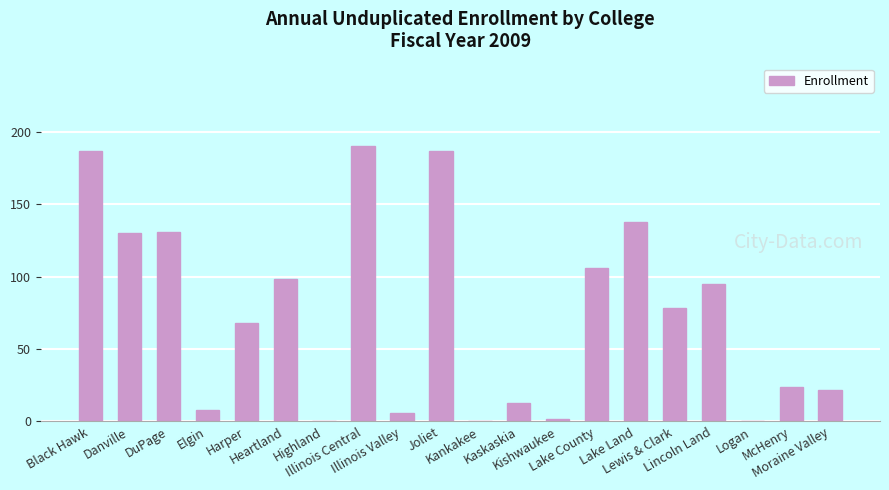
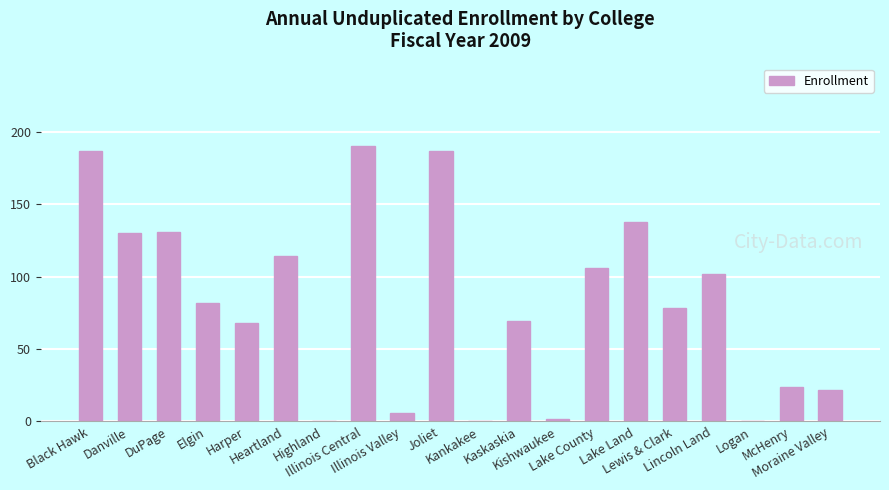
  {
    "Black Hawk": 187,
    "Danville": 130,
    "DuPage": 131,
-   "Elgin": 8,
+   "Elgin": 82,
    "Harper": 68,
-   "Heartland": 98,
+   "Heartland": 114,
    "Highland": 0,
    "Illinois Central": 190,
    "Illinois Valley": 6,
    "Joliet": 187,
    "Kankakee": 0,
-   "Kaskaskia": 13,
+   "Kaskaskia": 69,
    "Kishwaukee": 2,
    "Lake County": 106,
    "Lake Land": 138,
    "Lewis & Clark": 78,
-   "Lincoln Land": 95,
+   "Lincoln Land": 102,
    "Logan": 0,
    "McHenry": 24,
    "Moraine Valley": 22
  }
